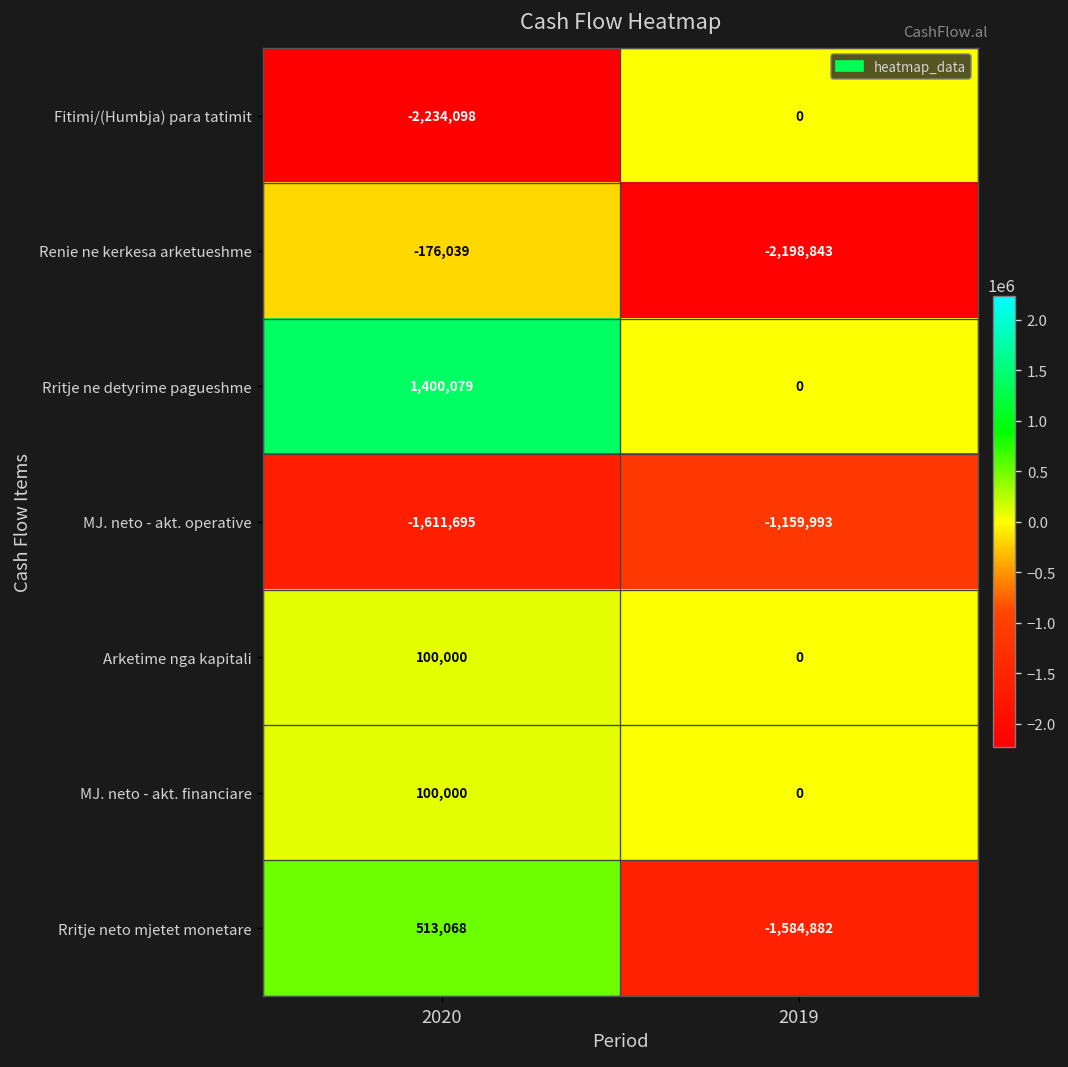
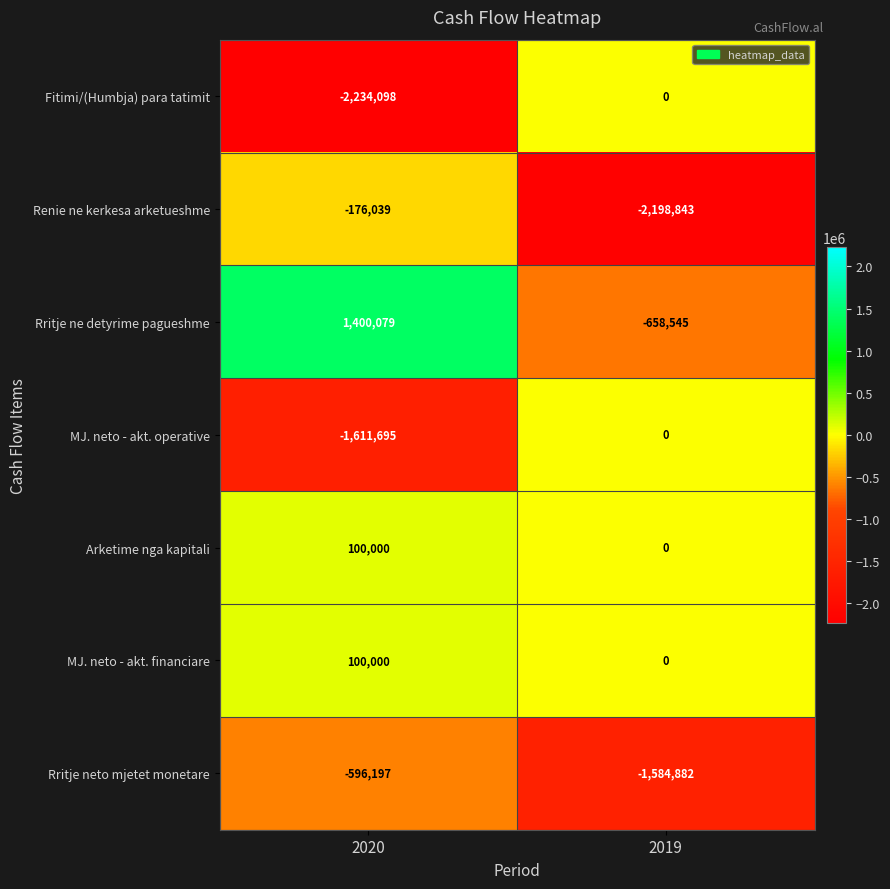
  {
    "Fitimi/(Humbja) para tatimit": {
      "2020": "-2,234,098",
      "2019": "0"
    },
    "Renie ne kerkesa arketueshme": {
      "2020": "-176,039",
      "2019": "-2,198,843"
    },
    "Rritje ne detyrime pagueshme": {
      "2020": "1,400,079",
-     "2019": "0"
+     "2019": "-658,545"
    },
    "MJ. neto - akt. operative": {
      "2020": "-1,611,695",
-     "2019": "-1,159,993"
+     "2019": "0"
    },
    "Arketime nga kapitali": {
      "2020": "100,000",
      "2019": "0"
    },
    "MJ. neto - akt. financiare": {
      "2020": "100,000",
      "2019": "0"
    },
    "Rritje neto mjetet monetare": {
-     "2020": "513,068",
+     "2020": "-596,197",
      "2019": "-1,584,882"
    }
  }
